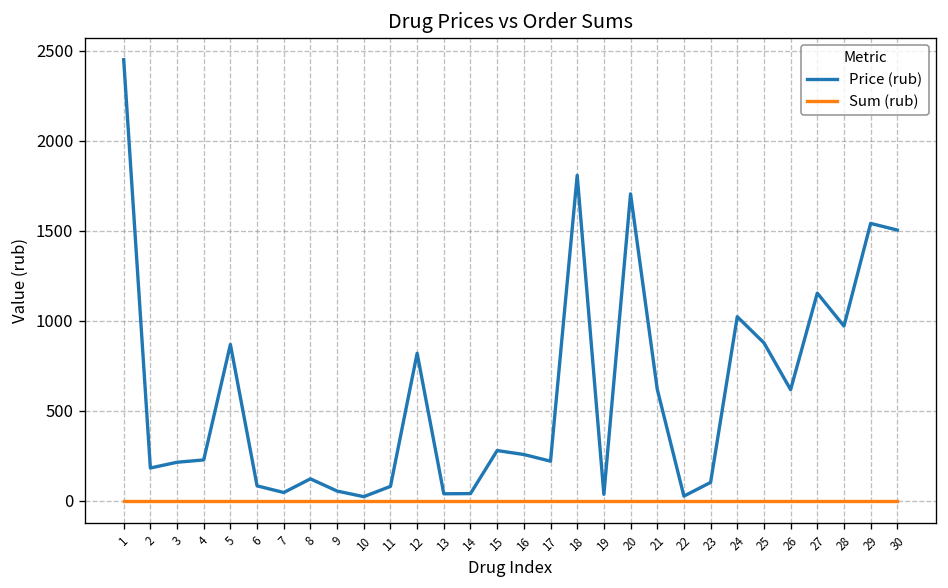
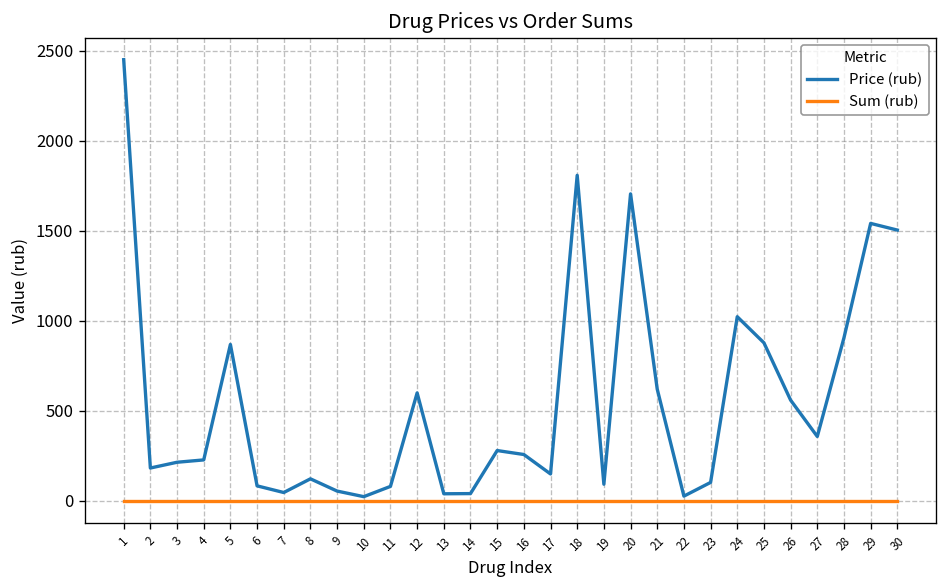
  {
    "Price (rub)": {
      "1": 2450,
      "2": 180,
      "3": 220,
      "4": 230,
      "5": 870,
      "6": 80,
      "7": 50,
      "8": 120,
      "9": 60,
      "10": 20,
      "11": 80,
-     "12": 820,
+     "12": 600,
      "13": 40,
      "14": 40,
      "15": 280,
      "16": 260,
-     "17": 220,
+     "17": 150,
      "18": 1810,
-     "19": 40,
+     "19": 90,
      "20": 1710,
      "21": 620,
      "22": 30,
      "23": 100,
      "24": 1020,
      "25": 880,
-     "26": 620,
-     "27": 1150,
-     "28": 970,
+     "26": 560,
+     "27": 360,
+     "28": 910,
      "29": 1540,
      "30": 1500
    },
    "Sum (rub)": {
      "1": 0,
      "2": 0,
      "3": 0,
      "4": 0,
      "5": 0,
      "6": 0,
      "7": 0,
      "8": 0,
      "9": 0,
      "10": 0,
      "11": 0,
      "12": 0,
      "13": 0,
      "14": 0,
      "15": 0,
      "16": 0,
      "17": 0,
      "18": 0,
      "19": 0,
      "20": 0,
      "21": 0,
      "22": 0,
      "23": 0,
      "24": 0,
      "25": 0,
      "26": 0,
      "27": 0,
      "28": 0,
      "29": 0,
      "30": 0
    }
  }
